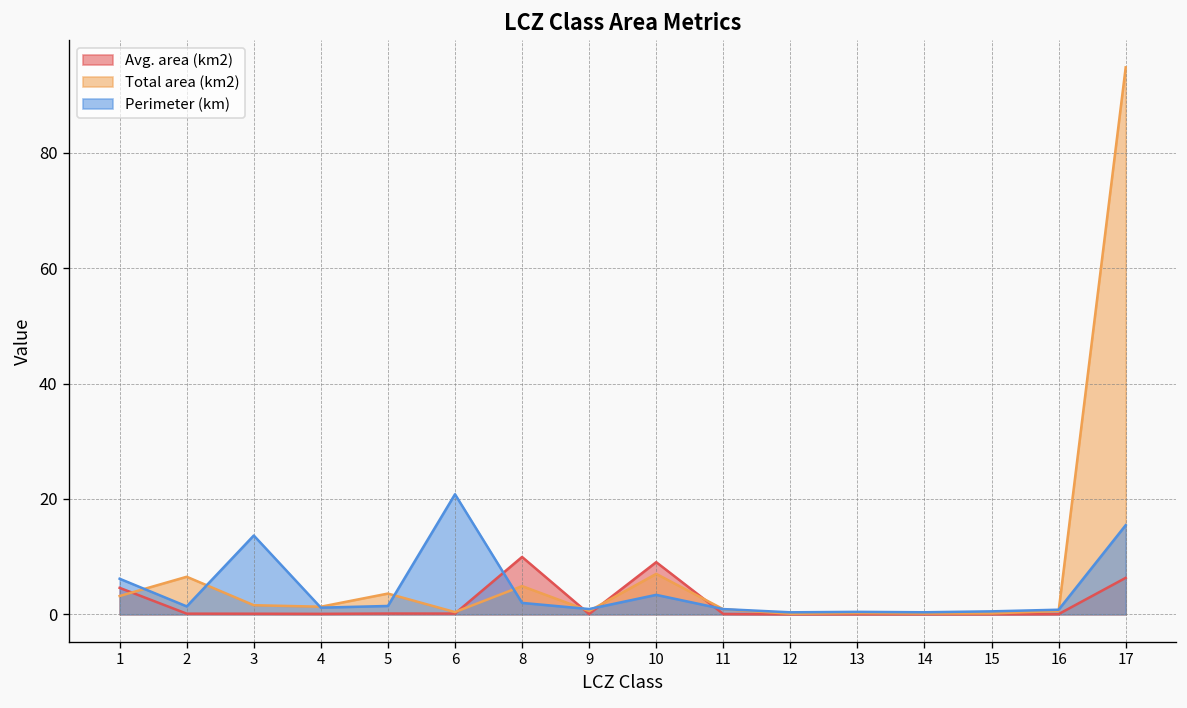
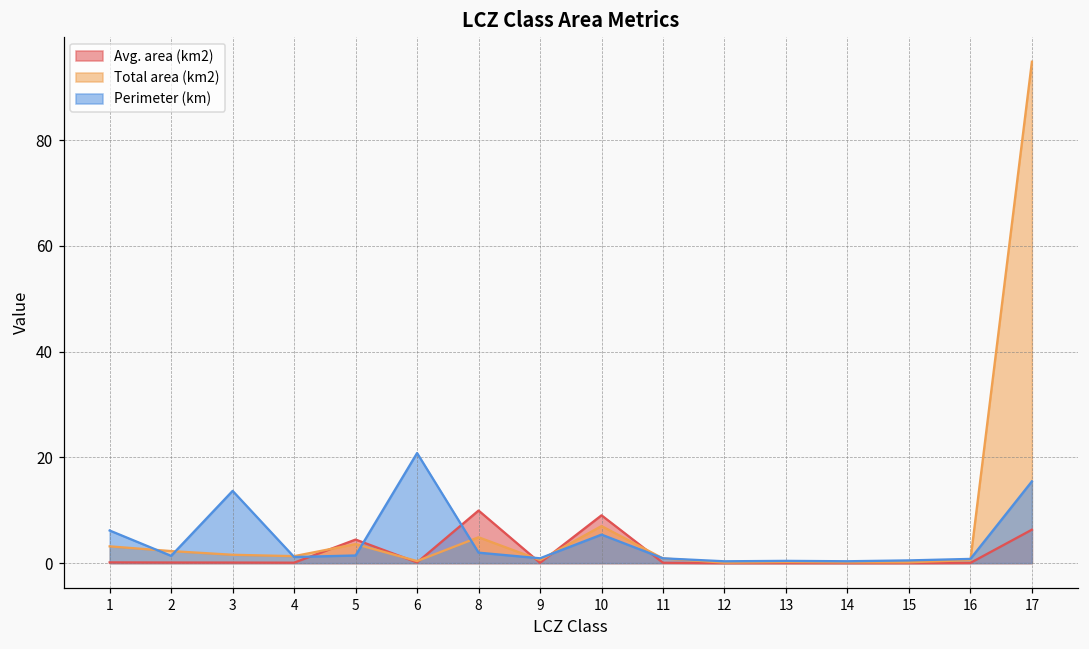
  {
    "Avg. area (km2)": {
-     "1": 5,
+     "1": 0,
      "2": 0,
      "3": 0,
      "4": 0,
-     "5": 0,
+     "5": 4,
      "8": 10,
      "10": 9,
      "11": 0,
      "17": 6
    },
    "Total area (km2)": {
      "1": 3,
-     "2": 7,
+     "2": 2,
      "3": 2,
      "5": 4,
      "8": 5,
      "10": 7,
      "17": 95
    },
    "Perimeter (km)": {
      "1": 6,
      "2": 1,
      "3": 14,
      "5": 1,
      "6": 21,
      "8": 2,
-     "10": 3,
+     "10": 5,
      "17": 15
    }
  }
